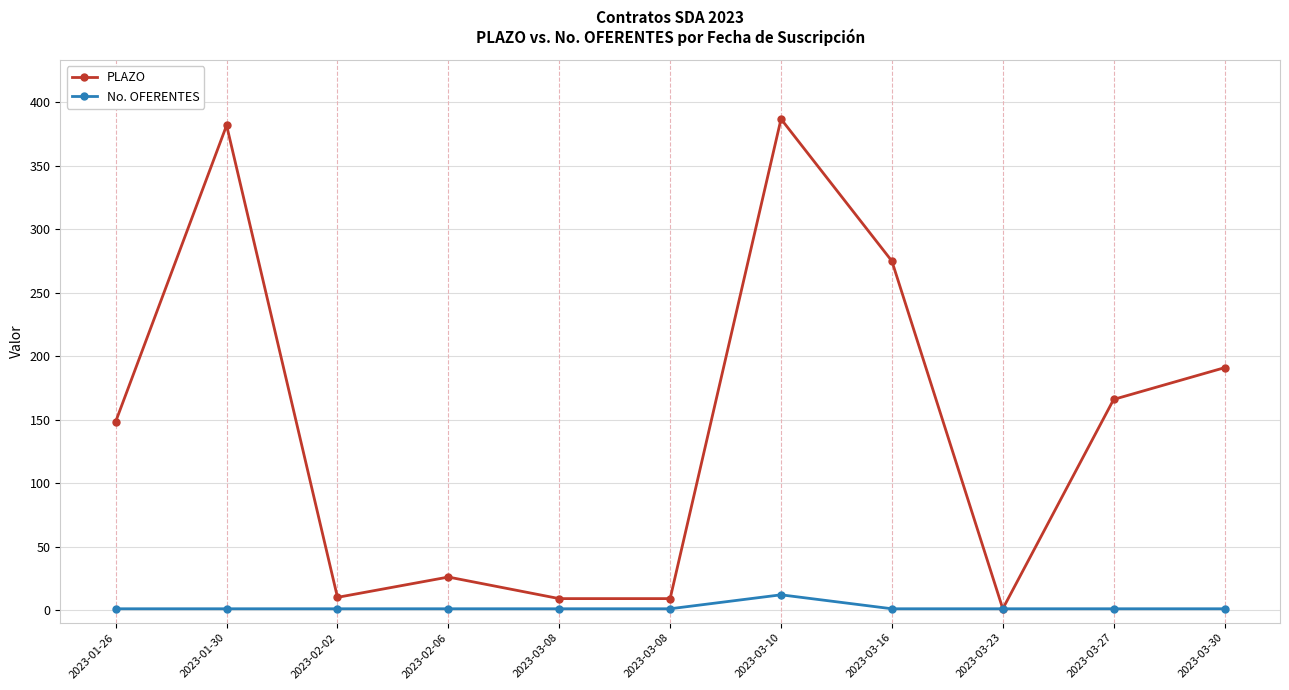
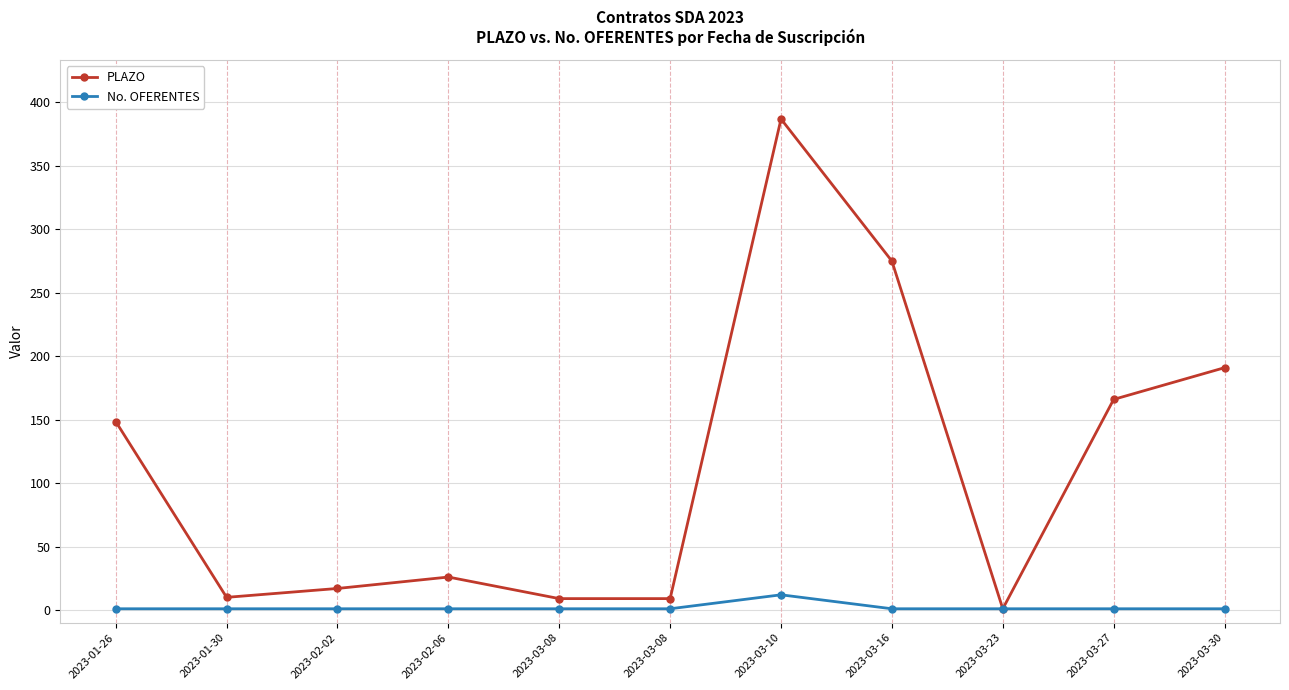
  {
    "PLAZO": {
      "2023-01-26": 149,
-     "2023-01-30": 382,
-     "2023-02-02": 10,
+     "2023-01-30": 10,
+     "2023-02-02": 17,
      "2023-02-06": 26,
      "2023-03-10": 387,
      "2023-03-16": 275,
      "2023-03-27": 166,
      "2023-03-30": 191
    },
    "No. OFERENTES": {
      "2023-01-26": 1,
      "2023-01-30": 1,
      "2023-02-02": 1,
      "2023-02-06": 1,
      "2023-03-10": 12,
      "2023-03-16": 1,
      "2023-03-27": 1,
      "2023-03-30": 1
    }
  }
